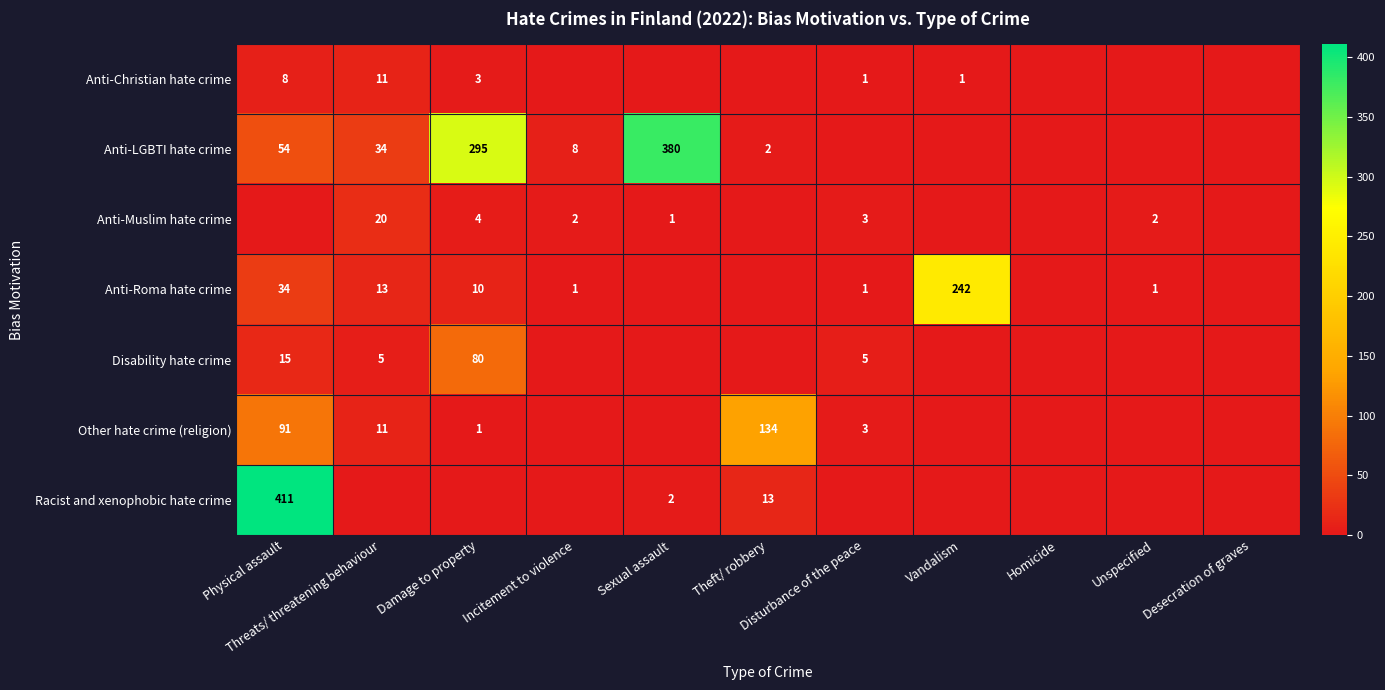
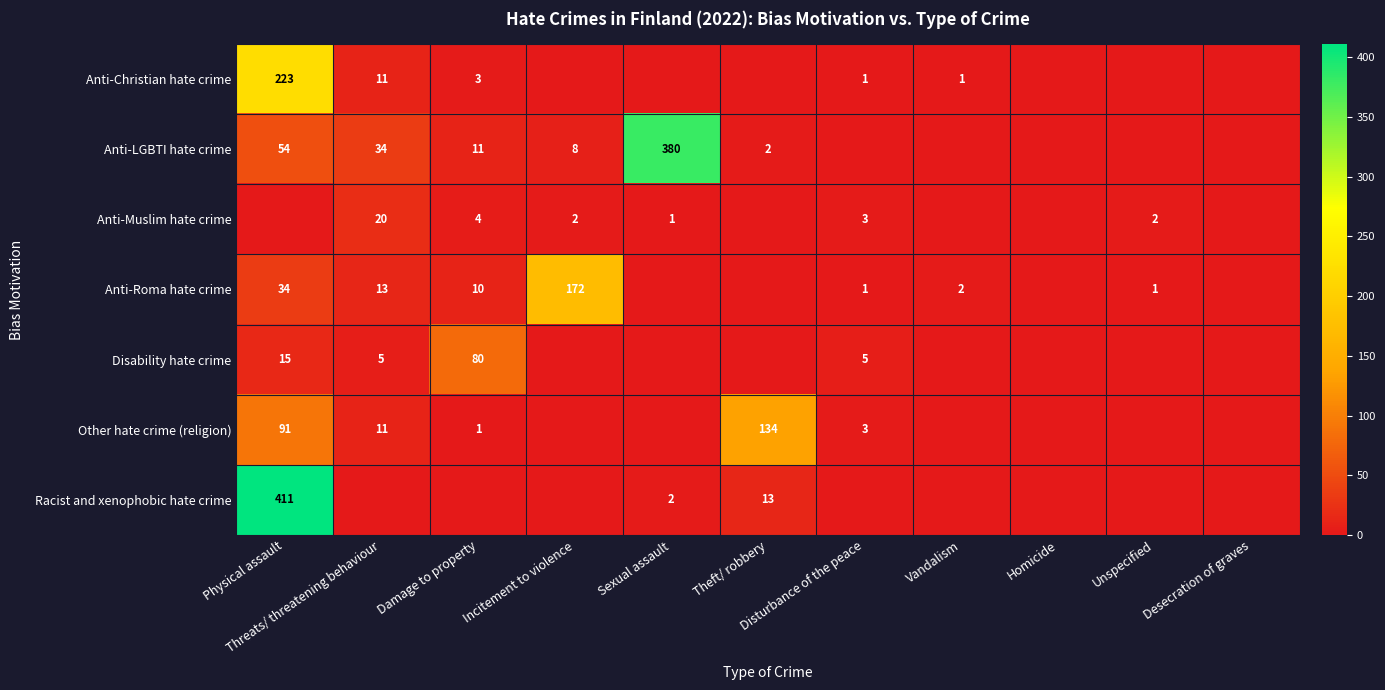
  {
    "Anti-Christian hate crime": {
-     "Physical assault": 8,
+     "Physical assault": 223,
      "Threats/ threatening behaviour": 11,
      "Damage to property": 3,
      "Disturbance of the peace": 1,
      "Vandalism": 1
    },
    "Anti-LGBTI hate crime": {
      "Physical assault": 54,
      "Threats/ threatening behaviour": 34,
-     "Damage to property": 295,
+     "Damage to property": 11,
      "Incitement to violence": 8,
      "Sexual assault": 380,
      "Theft/ robbery": 2
    },
    "Anti-Muslim hate crime": {
      "Threats/ threatening behaviour": 20,
      "Damage to property": 4,
      "Incitement to violence": 2,
      "Sexual assault": 1,
      "Disturbance of the peace": 3,
      "Unspecified": 2
    },
    "Anti-Roma hate crime": {
      "Physical assault": 34,
      "Threats/ threatening behaviour": 13,
      "Damage to property": 10,
-     "Incitement to violence": 1,
+     "Incitement to violence": 172,
      "Disturbance of the peace": 1,
-     "Vandalism": 242,
+     "Vandalism": 2,
      "Unspecified": 1
    },
    "Disability hate crime": {
      "Physical assault": 15,
      "Threats/ threatening behaviour": 5,
      "Damage to property": 80,
      "Disturbance of the peace": 5
    },
    "Other hate crime (religion)": {
      "Physical assault": 91,
      "Threats/ threatening behaviour": 11,
      "Damage to property": 1,
      "Theft/ robbery": 134,
      "Disturbance of the peace": 3
    },
    "Racist and xenophobic hate crime": {
      "Physical assault": 411,
      "Sexual assault": 2,
      "Theft/ robbery": 13
    }
  }
